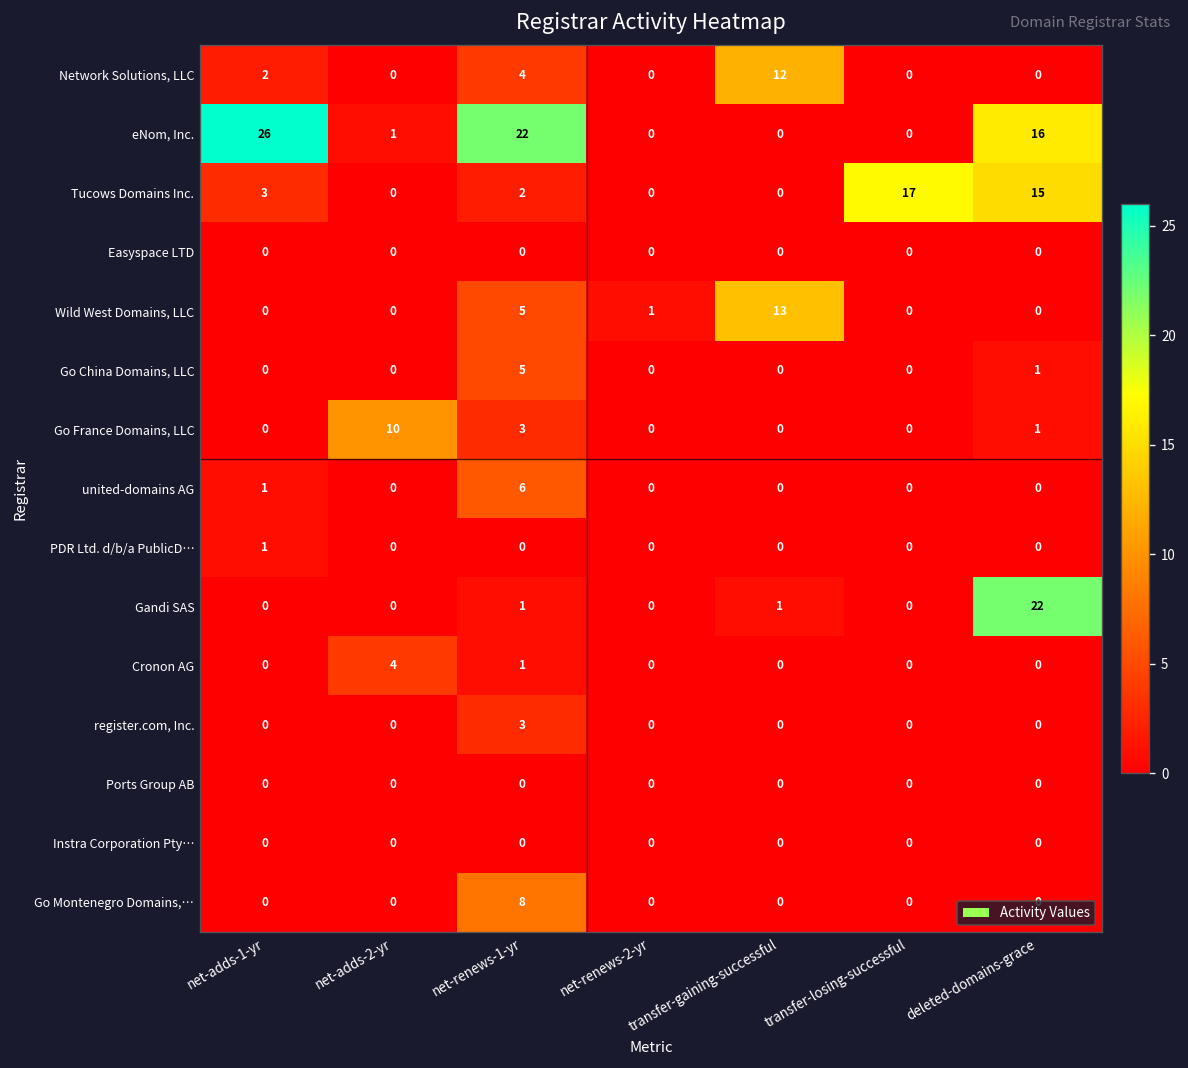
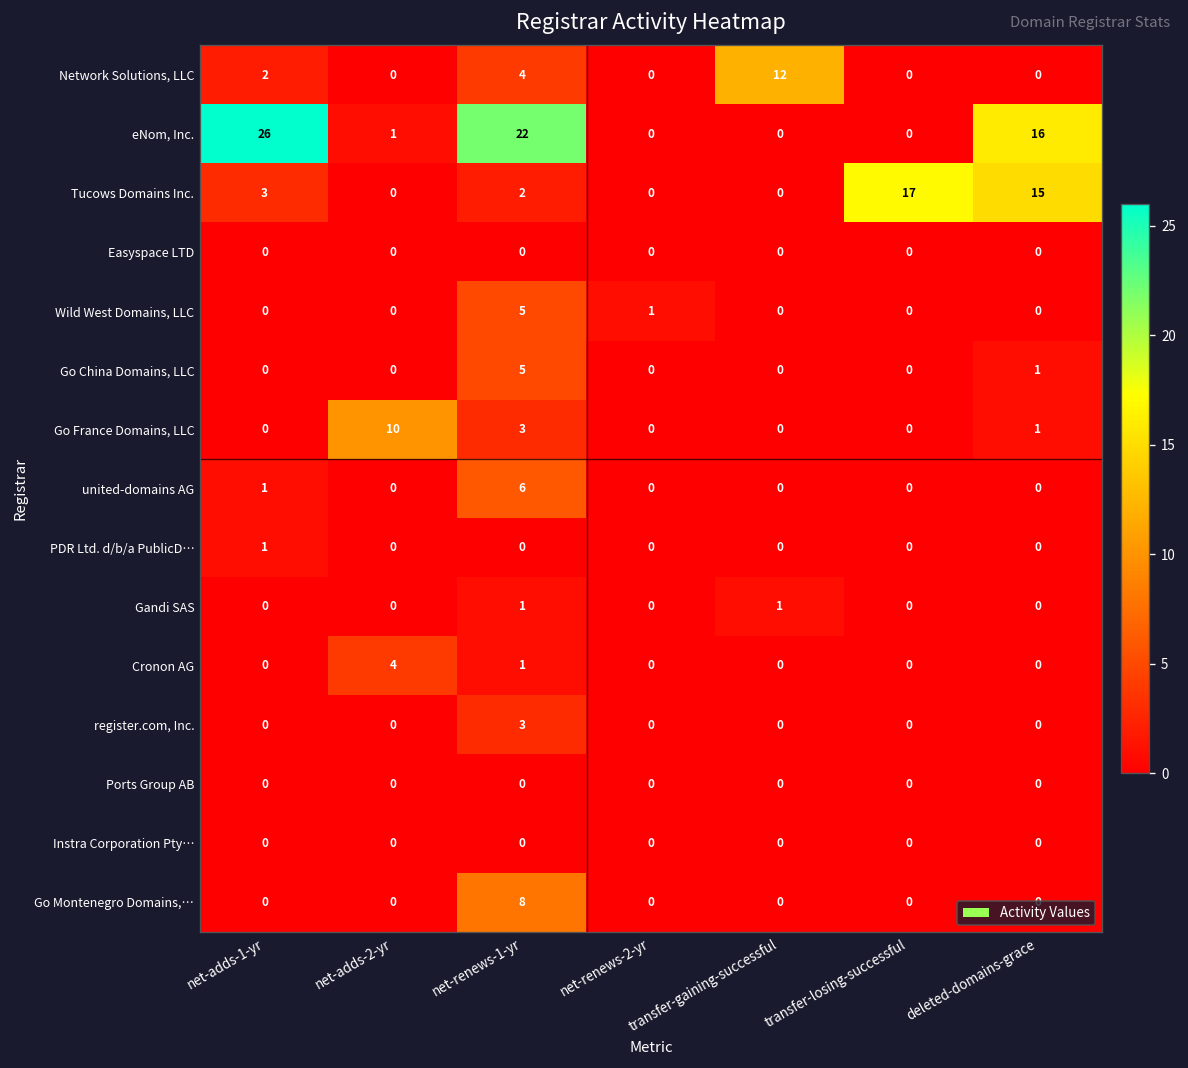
  {
    "Network Solutions, LLC": {
      "net-adds-1-yr": 2,
      "net-adds-2-yr": 0,
      "net-renews-1-yr": 4,
      "net-renews-2-yr": 0,
      "transfer-gaining-successful": 12,
      "transfer-losing-successful": 0,
      "deleted-domains-grace": 0
    },
    "eNom, Inc.": {
      "net-adds-1-yr": 26,
      "net-adds-2-yr": 1,
      "net-renews-1-yr": 22,
      "net-renews-2-yr": 0,
      "transfer-gaining-successful": 0,
      "transfer-losing-successful": 0,
      "deleted-domains-grace": 16
    },
    "Tucows Domains Inc.": {
      "net-adds-1-yr": 3,
      "net-adds-2-yr": 0,
      "net-renews-1-yr": 2,
      "net-renews-2-yr": 0,
      "transfer-gaining-successful": 0,
      "transfer-losing-successful": 17,
      "deleted-domains-grace": 15
    },
    "Easyspace LTD": {
      "net-adds-1-yr": 0,
      "net-adds-2-yr": 0,
      "net-renews-1-yr": 0,
      "net-renews-2-yr": 0,
      "transfer-gaining-successful": 0,
      "transfer-losing-successful": 0,
      "deleted-domains-grace": 0
    },
    "Wild West Domains, LLC": {
      "net-adds-1-yr": 0,
      "net-adds-2-yr": 0,
      "net-renews-1-yr": 5,
      "net-renews-2-yr": 1,
-     "transfer-gaining-successful": 13,
+     "transfer-gaining-successful": 0,
      "transfer-losing-successful": 0,
      "deleted-domains-grace": 0
    },
    "Go China Domains, LLC": {
      "net-adds-1-yr": 0,
      "net-adds-2-yr": 0,
      "net-renews-1-yr": 5,
      "net-renews-2-yr": 0,
      "transfer-gaining-successful": 0,
      "transfer-losing-successful": 0,
      "deleted-domains-grace": 1
    },
    "Go France Domains, LLC": {
      "net-adds-1-yr": 0,
      "net-adds-2-yr": 10,
      "net-renews-1-yr": 3,
      "net-renews-2-yr": 0,
      "transfer-gaining-successful": 0,
      "transfer-losing-successful": 0,
      "deleted-domains-grace": 1
    },
    "united-domains AG": {
      "net-adds-1-yr": 1,
      "net-adds-2-yr": 0,
      "net-renews-1-yr": 6,
      "net-renews-2-yr": 0,
      "transfer-gaining-successful": 0,
      "transfer-losing-successful": 0,
      "deleted-domains-grace": 0
    },
    "PDR Ltd. d/b/a PublicD…": {
      "net-adds-1-yr": 1,
      "net-adds-2-yr": 0,
      "net-renews-1-yr": 0,
      "net-renews-2-yr": 0,
      "transfer-gaining-successful": 0,
      "transfer-losing-successful": 0,
      "deleted-domains-grace": 0
    },
    "Gandi SAS": {
      "net-adds-1-yr": 0,
      "net-adds-2-yr": 0,
      "net-renews-1-yr": 1,
      "net-renews-2-yr": 0,
      "transfer-gaining-successful": 1,
      "transfer-losing-successful": 0,
-     "deleted-domains-grace": 22
+     "deleted-domains-grace": 0
    },
    "Cronon AG": {
      "net-adds-1-yr": 0,
      "net-adds-2-yr": 4,
      "net-renews-1-yr": 1,
      "net-renews-2-yr": 0,
      "transfer-gaining-successful": 0,
      "transfer-losing-successful": 0,
      "deleted-domains-grace": 0
    },
    "register.com, Inc.": {
      "net-adds-1-yr": 0,
      "net-adds-2-yr": 0,
      "net-renews-1-yr": 3,
      "net-renews-2-yr": 0,
      "transfer-gaining-successful": 0,
      "transfer-losing-successful": 0,
      "deleted-domains-grace": 0
    },
    "Ports Group AB": {
      "net-adds-1-yr": 0,
      "net-adds-2-yr": 0,
      "net-renews-1-yr": 0,
      "net-renews-2-yr": 0,
      "transfer-gaining-successful": 0,
      "transfer-losing-successful": 0,
      "deleted-domains-grace": 0
    },
    "Instra Corporation Pty…": {
      "net-adds-1-yr": 0,
      "net-adds-2-yr": 0,
      "net-renews-1-yr": 0,
      "net-renews-2-yr": 0,
      "transfer-gaining-successful": 0,
      "transfer-losing-successful": 0,
      "deleted-domains-grace": 0
    },
    "Go Montenegro Domains,…": {
      "net-adds-1-yr": 0,
      "net-adds-2-yr": 0,
      "net-renews-1-yr": 8,
      "net-renews-2-yr": 0,
      "transfer-gaining-successful": 0,
      "transfer-losing-successful": 0
    }
  }
